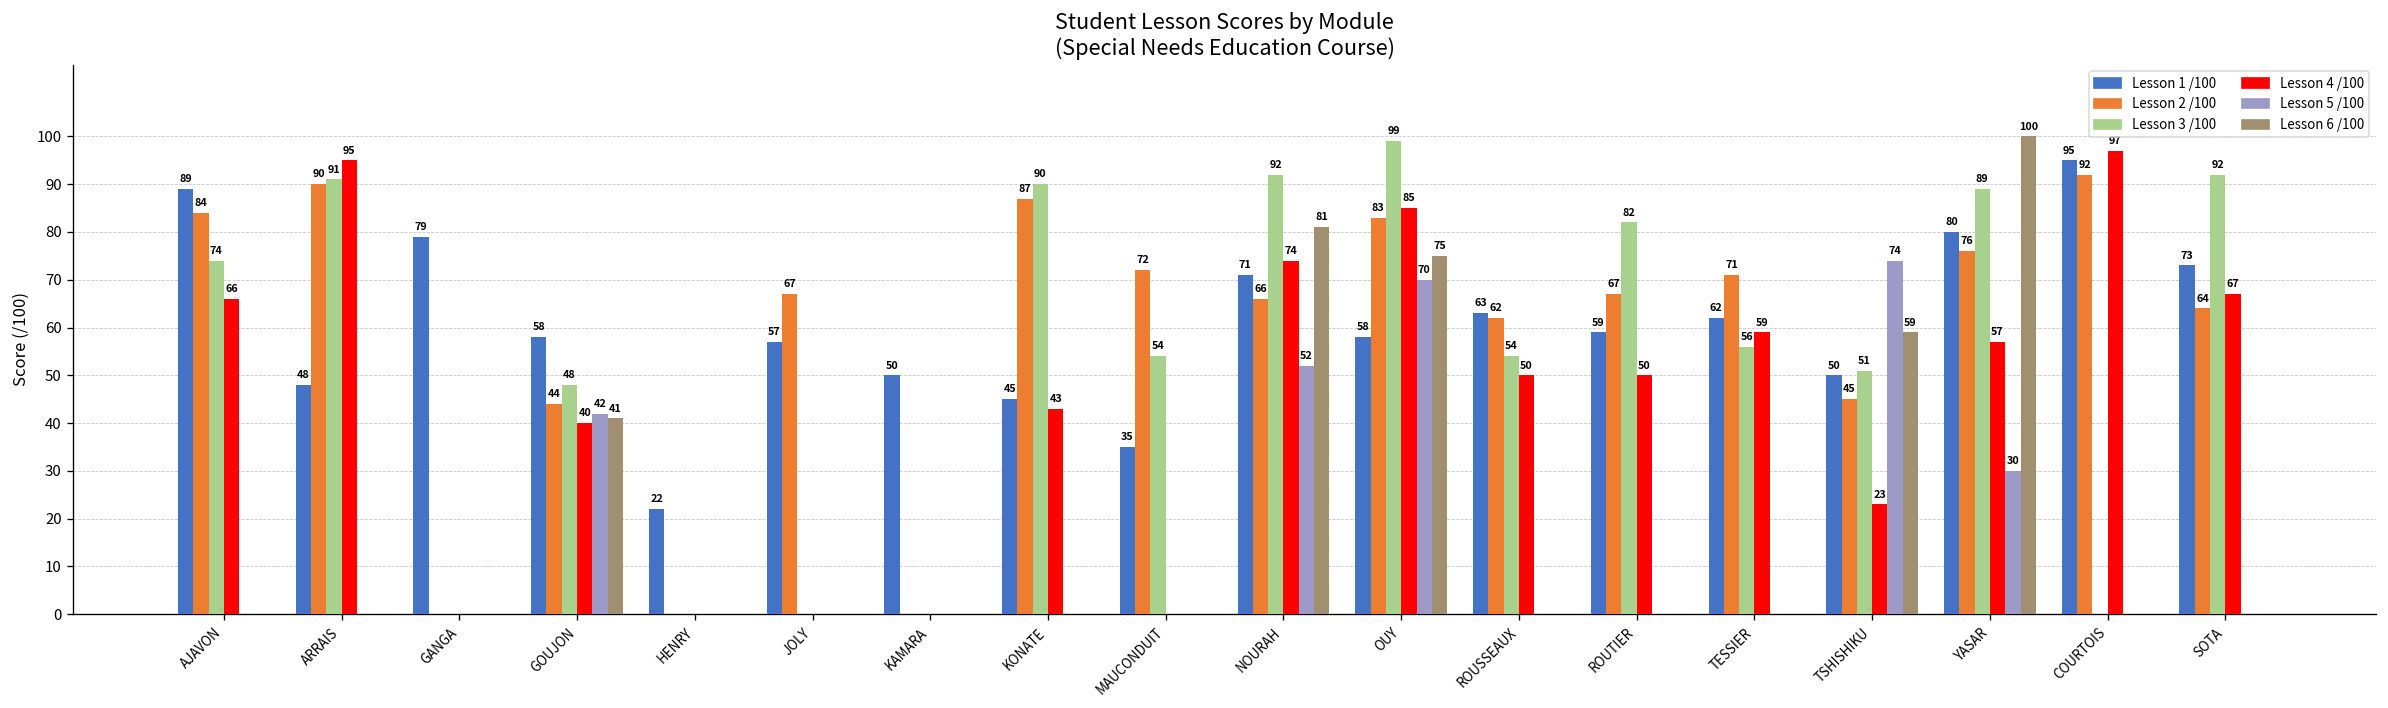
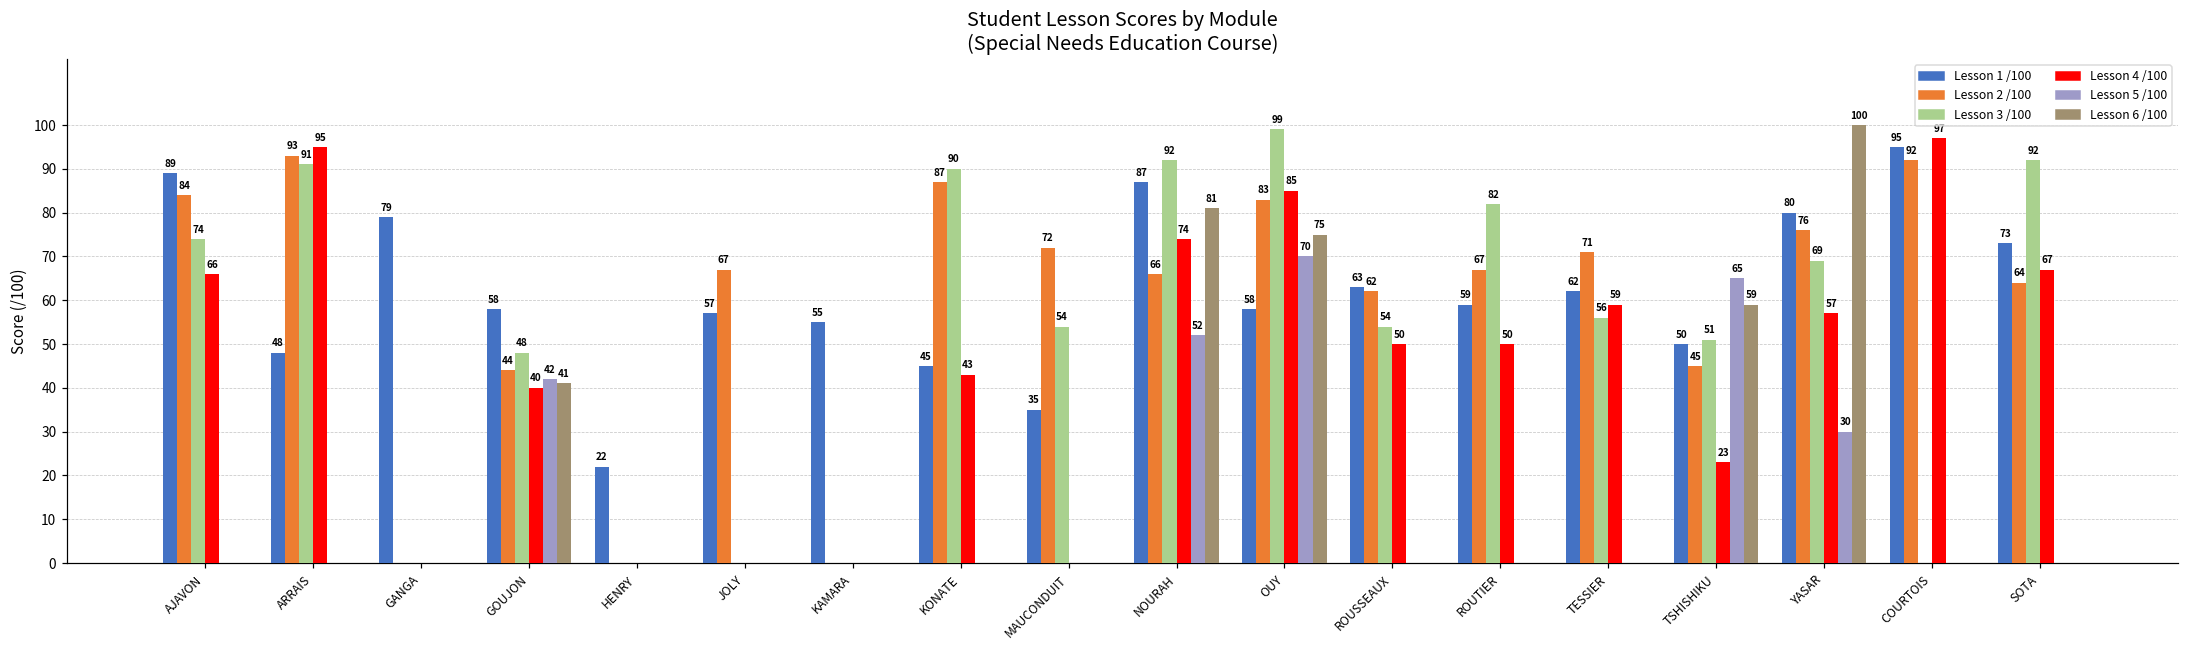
  {
    "Lesson 1 /100": {
      "AJAVON": 89,
      "ARRAIS": 48,
      "GANGA": 79,
      "GOUJON": 58,
      "HENRY": 22,
      "JOLY": 57,
-     "KAMARA": 50,
+     "KAMARA": 55,
      "KONATE": 45,
      "MAUCONDUIT": 35,
-     "NOURAH": 71,
+     "NOURAH": 87,
      "OUY": 58,
      "ROUSSEAUX": 63,
      "ROUTIER": 59,
      "TESSIER": 62,
      "TSHISHIKU": 50,
      "YASAR": 80,
      "COURTOIS": 95,
      "SOTA": 73
    },
    "Lesson 2 /100": {
      "AJAVON": 84,
-     "ARRAIS": 90,
+     "ARRAIS": 93,
      "GOUJON": 44,
      "JOLY": 67,
      "KONATE": 87,
      "MAUCONDUIT": 72,
      "NOURAH": 66,
      "OUY": 83,
      "ROUSSEAUX": 62,
      "ROUTIER": 67,
      "TESSIER": 71,
      "TSHISHIKU": 45,
      "YASAR": 76,
      "COURTOIS": 92,
      "SOTA": 64
    },
    "Lesson 3 /100": {
      "AJAVON": 74,
      "ARRAIS": 91,
      "GOUJON": 48,
      "KONATE": 90,
      "MAUCONDUIT": 54,
      "NOURAH": 92,
      "OUY": 99,
      "ROUSSEAUX": 54,
      "ROUTIER": 82,
      "TESSIER": 56,
      "TSHISHIKU": 51,
-     "YASAR": 89,
+     "YASAR": 69,
      "SOTA": 92
    },
    "Lesson 4 /100": {
      "AJAVON": 66,
      "ARRAIS": 95,
      "GOUJON": 40,
      "KONATE": 43,
      "NOURAH": 74,
      "OUY": 85,
      "ROUSSEAUX": 50,
      "ROUTIER": 50,
      "TESSIER": 59,
      "TSHISHIKU": 23,
      "YASAR": 57,
      "COURTOIS": 97,
      "SOTA": 67
    },
    "Lesson 5 /100": {
      "GOUJON": 42,
      "NOURAH": 52,
      "OUY": 70,
-     "TSHISHIKU": 74,
+     "TSHISHIKU": 65,
      "YASAR": 30
    },
    "Lesson 6 /100": {
      "GOUJON": 41,
      "NOURAH": 81,
      "OUY": 75,
      "TSHISHIKU": 59,
      "YASAR": 100
    }
  }
